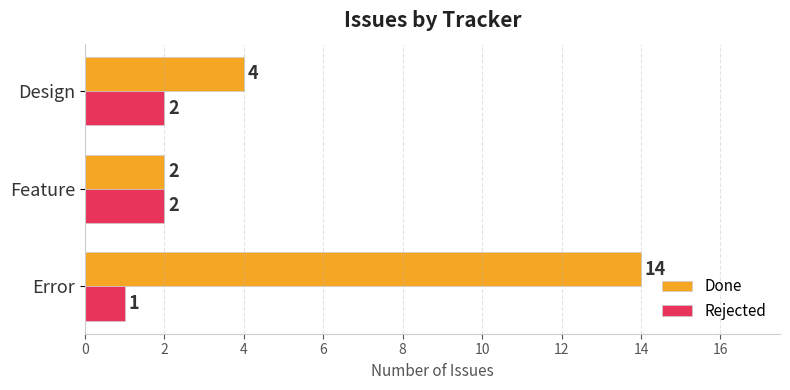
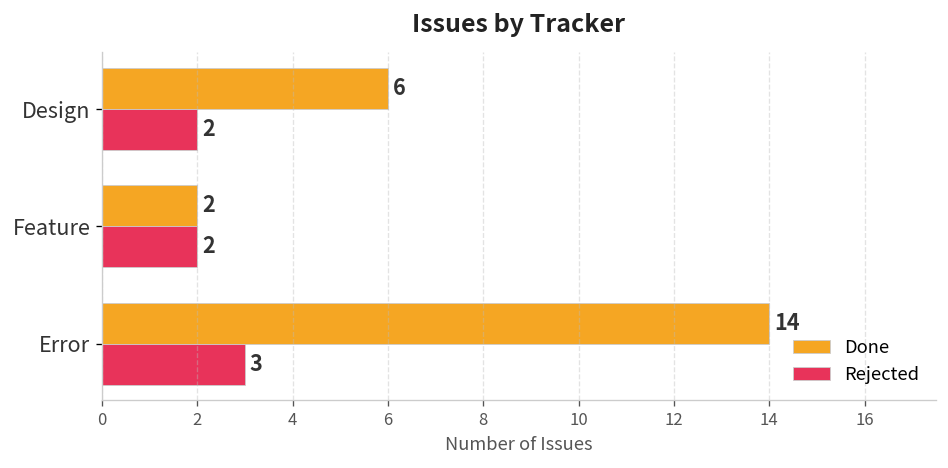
  {
    "Done": {
-     "Design": 4,
+     "Design": 6,
      "Feature": 2,
      "Error": 14
    },
    "Rejected": {
      "Design": 2,
      "Feature": 2,
-     "Error": 1
+     "Error": 3
    }
  }
